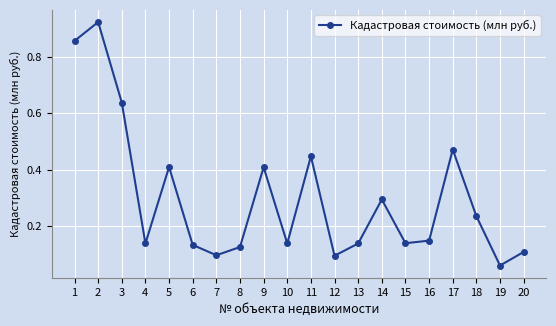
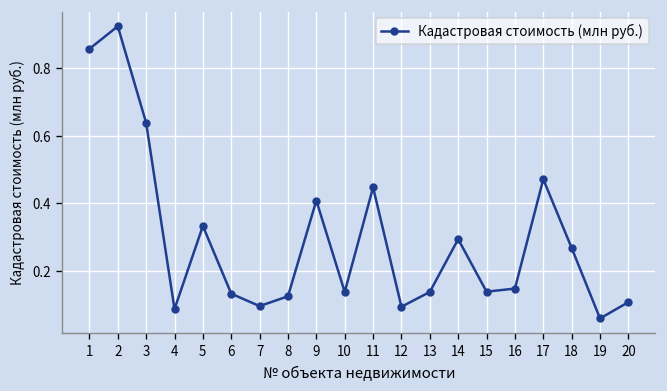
  {
    "1": 0.86,
    "2": 0.92,
    "3": 0.64,
-   "4": 0.14,
-   "5": 0.41,
+   "4": 0.09,
+   "5": 0.33,
    "6": 0.13,
    "7": 0.10,
    "8": 0.13,
    "9": 0.41,
    "10": 0.14,
    "11": 0.45,
    "12": 0.09,
    "13": 0.14,
    "14": 0.29,
    "15": 0.14,
    "16": 0.15,
    "17": 0.47,
-   "18": 0.24,
+   "18": 0.27,
    "19": 0.06,
    "20": 0.11
  }
